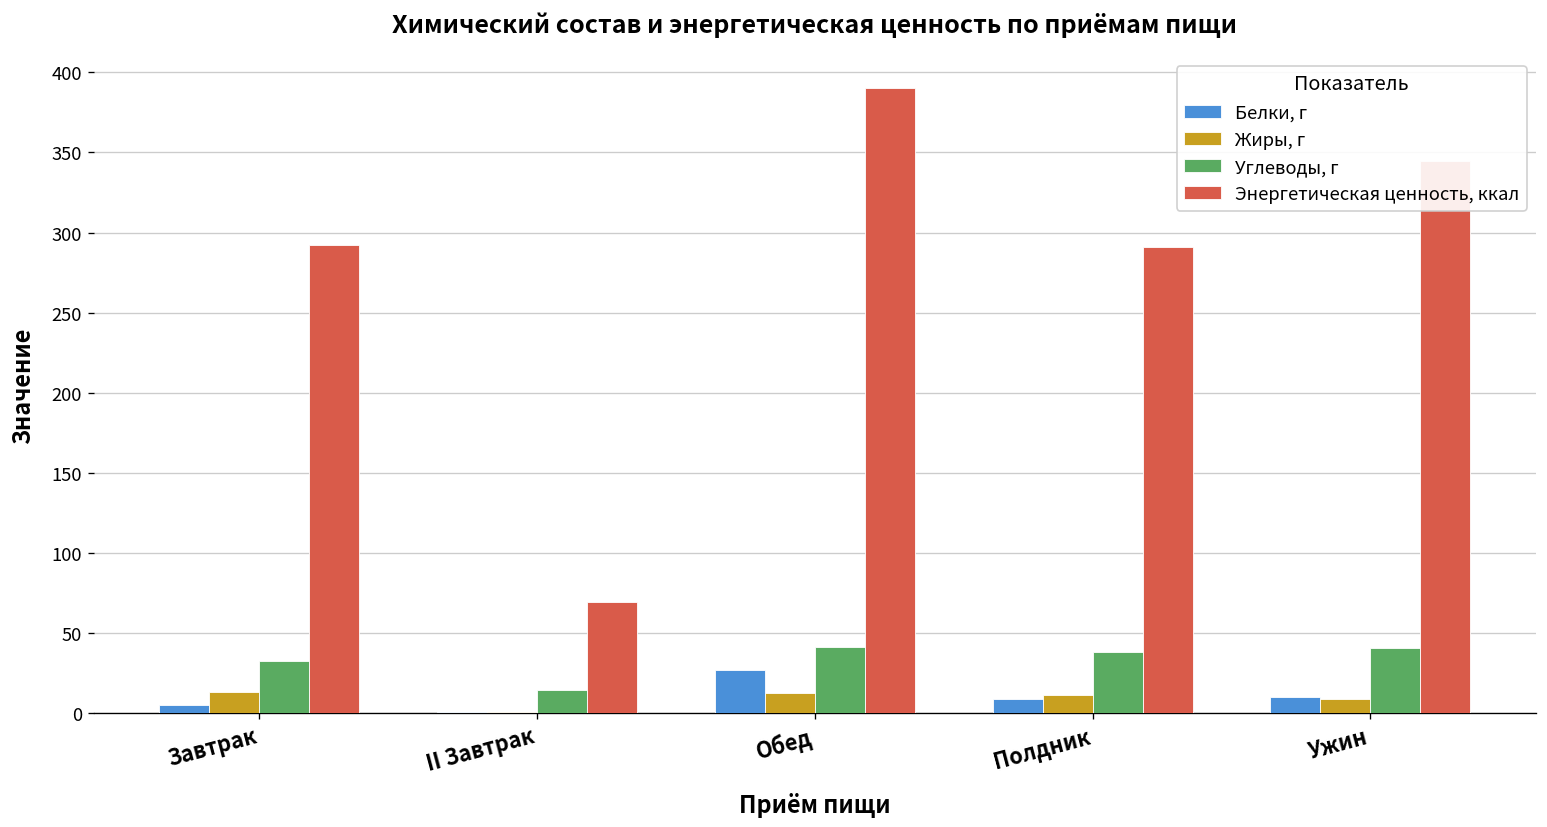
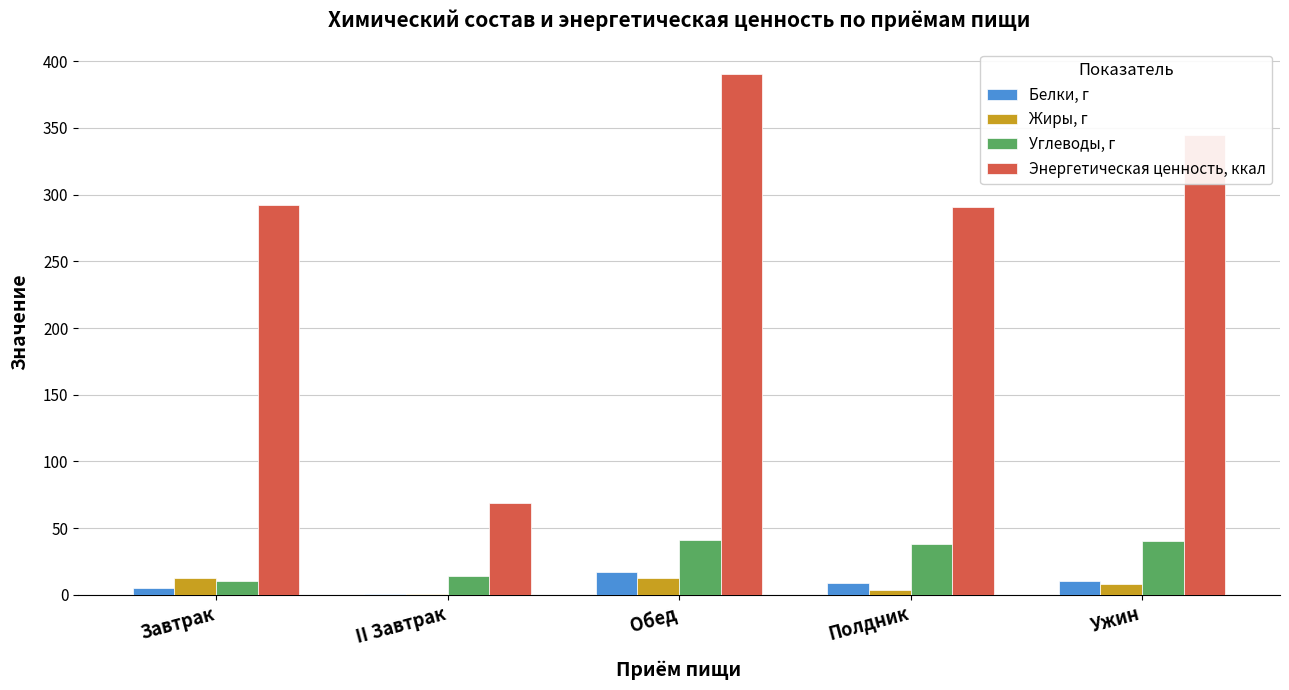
  {
    "Белки, г": {
      "Завтрак": 5,
-     "Обед": 27,
+     "Обед": 17,
      "Полдник": 9,
      "Ужин": 10
    },
    "Жиры, г": {
      "Завтрак": 13,
      "Обед": 13,
-     "Полдник": 11,
+     "Полдник": 4,
      "Ужин": 9
    },
    "Углеводы, г": {
-     "Завтрак": 32,
+     "Завтрак": 11,
      "II Завтрак": 14,
      "Обед": 41,
      "Полдник": 38,
      "Ужин": 41
    },
    "Энергетическая ценность, ккал": {
      "Завтрак": 292,
      "II Завтрак": 69,
      "Обед": 390,
      "Полдник": 291
    }
  }
